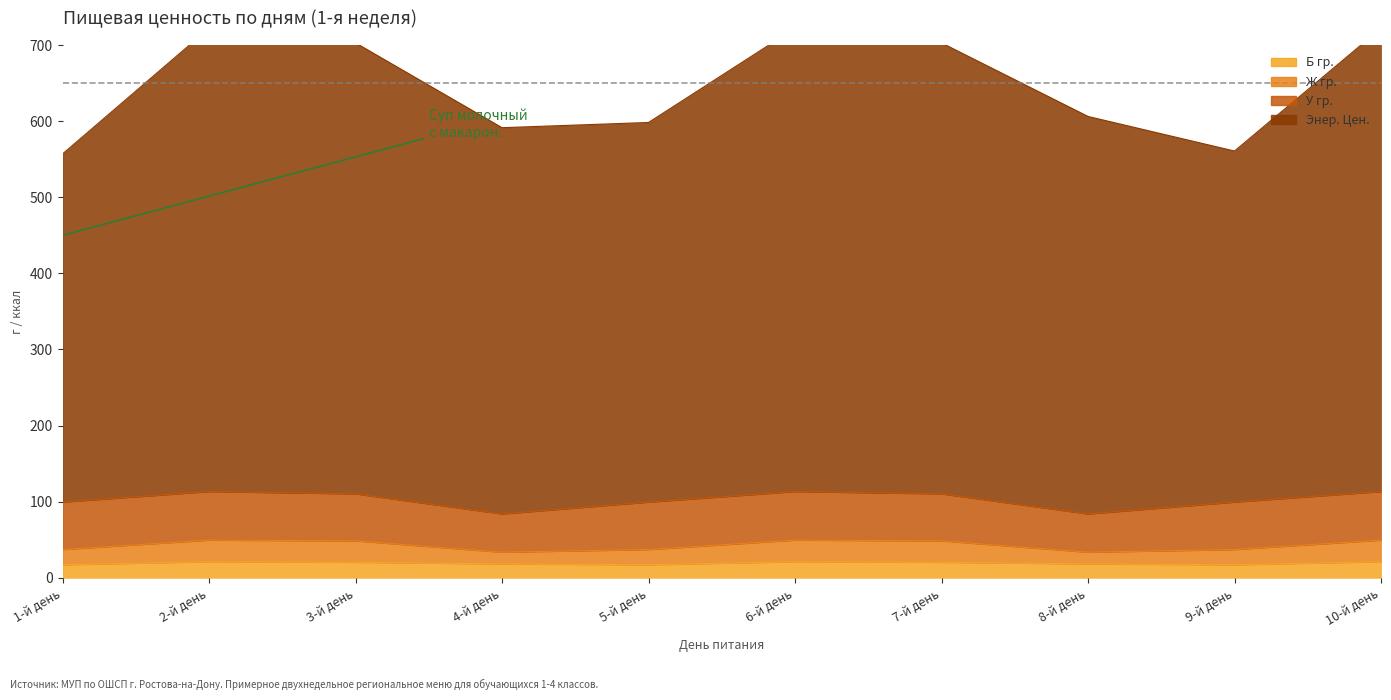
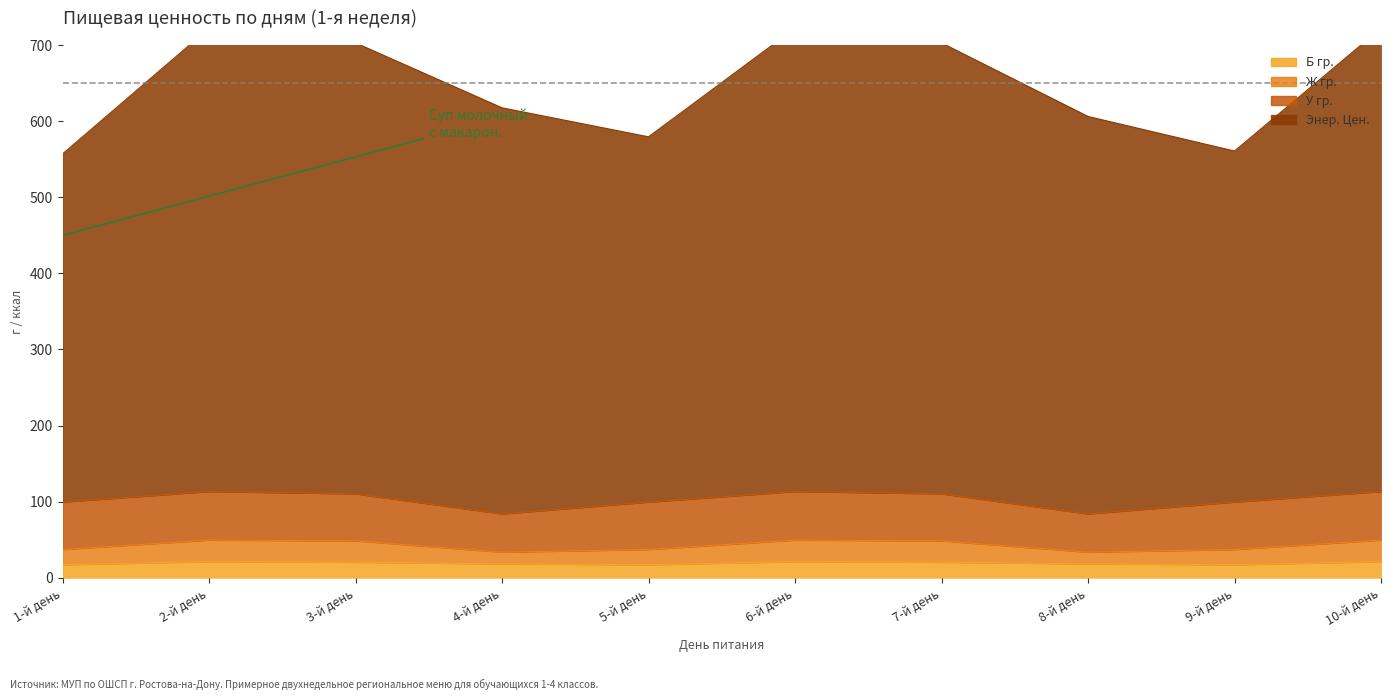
  {
    "Энер. Цен.": {
      "1-й день": 460,
-     "4-й день": 510,
-     "5-й день": 500,
+     "4-й день": 530,
+     "5-й день": 480,
      "8-й день": 520,
      "9-й день": 460
    }
  }
